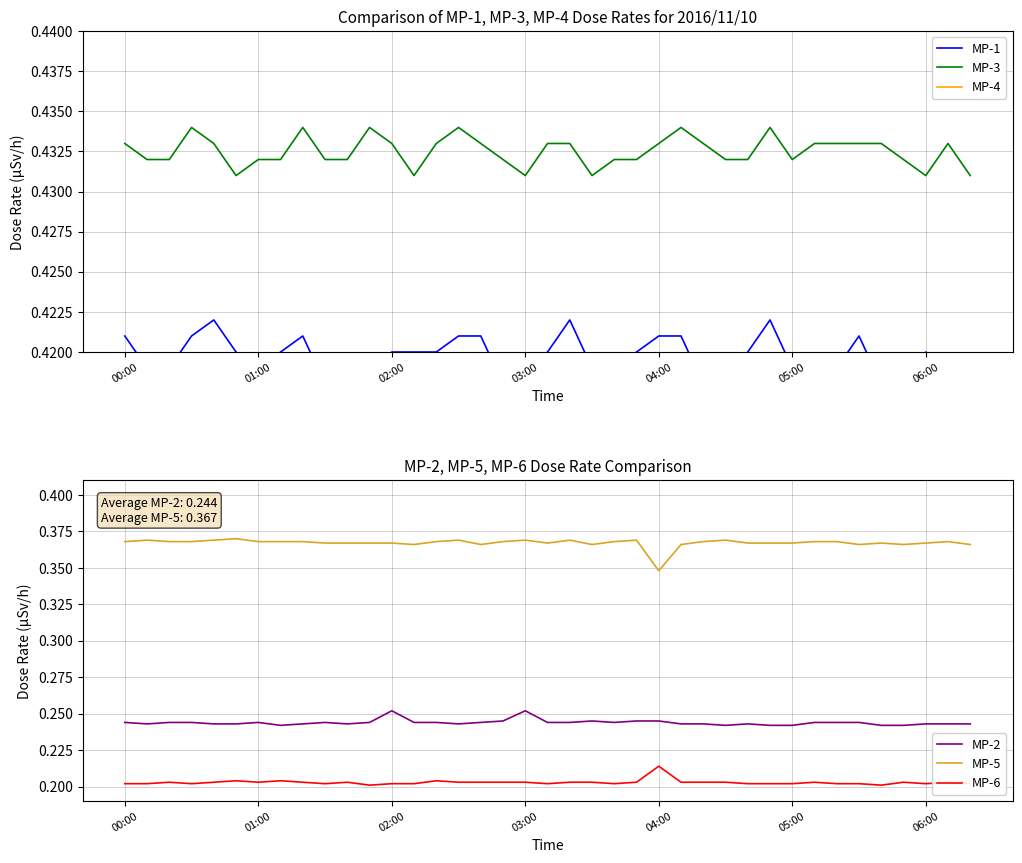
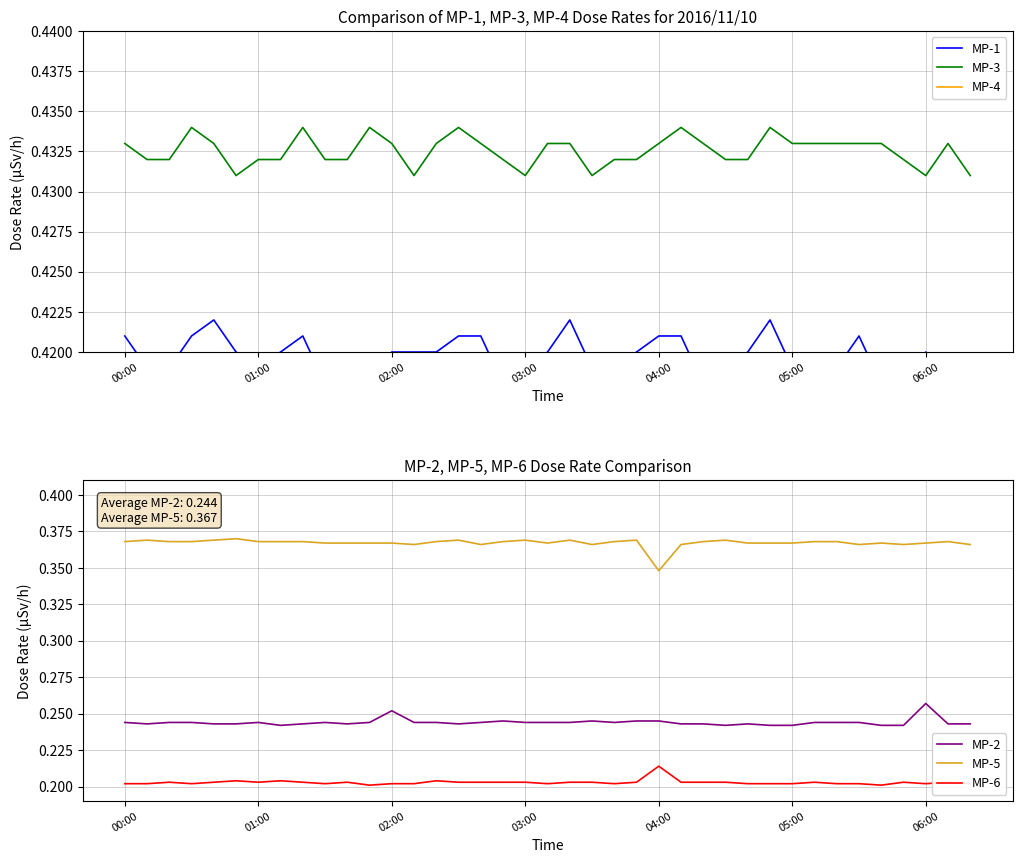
  {
    "Comparison of MP-1, MP-3, MP-4 Dose Rates for 2016/11/10": {
      "MP-1": {
        "00:00": 0.421,
        "02:00": 0.420,
        "04:00": 0.421,
        "06:00": 0.420
      },
      "MP-3": {
        "00:00": 0.433,
        "01:00": 0.432,
        "02:00": 0.433,
        "03:00": 0.431,
        "04:00": 0.433,
-       "05:00": 0.432,
+       "05:00": 0.433,
        "06:00": 0.431
      }
    },
    "MP-2, MP-5, MP-6 Dose Rate Comparison": {
      "MP-2": {
        "00:00": 0.244,
        "01:00": 0.244,
        "02:00": 0.252,
-       "03:00": 0.252,
+       "03:00": 0.244,
        "04:00": 0.245,
        "05:00": 0.242,
-       "06:00": 0.243
+       "06:00": 0.257
      },
      "MP-5": {
        "00:00": 0.368,
        "01:00": 0.368,
        "02:00": 0.367,
        "03:00": 0.369,
        "04:00": 0.348,
        "05:00": 0.367,
        "06:00": 0.367
      },
      "MP-6": {
        "00:00": 0.202,
        "01:00": 0.203,
        "02:00": 0.202,
        "03:00": 0.203,
        "04:00": 0.214,
        "05:00": 0.202,
        "06:00": 0.202
      }
    }
  }
